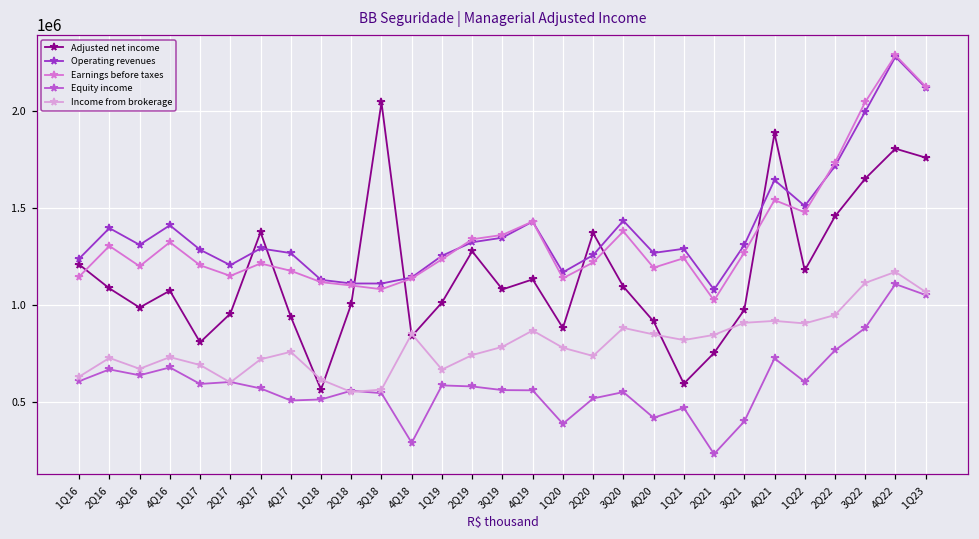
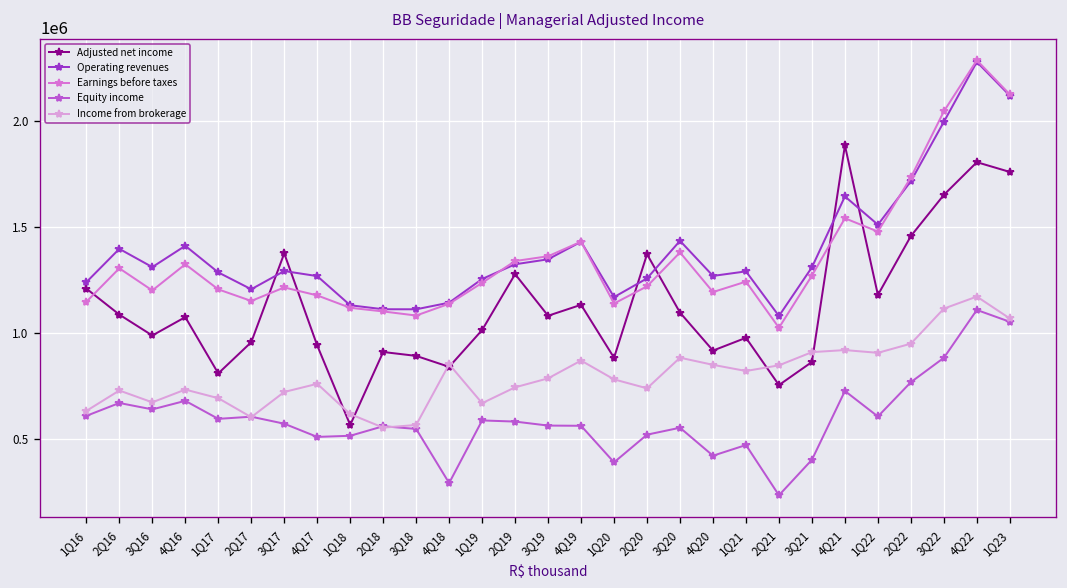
  {
    "Adjusted net income": {
      "1Q16": 1210000,
      "2Q16": 1090000,
      "3Q16": 990000,
      "4Q16": 1070000,
      "1Q17": 810000,
      "2Q17": 960000,
      "3Q17": 1380000,
      "4Q17": 940000,
      "1Q18": 570000,
-     "2Q18": 1010000,
-     "3Q18": 2050000,
+     "2Q18": 910000,
+     "3Q18": 890000,
      "1Q19": 1010000,
      "2Q19": 1280000,
      "3Q19": 1080000,
      "4Q19": 1130000,
      "1Q20": 880000,
      "2Q20": 1370000,
      "3Q20": 1100000,
      "4Q20": 920000,
-     "1Q21": 600000,
+     "1Q21": 980000,
      "2Q21": 750000,
-     "3Q21": 980000,
+     "3Q21": 860000,
      "4Q21": 1890000,
      "1Q22": 1180000,
      "2Q22": 1460000,
      "3Q22": 1650000,
      "4Q22": 1810000,
      "1Q23": 1760000
    }
  }
